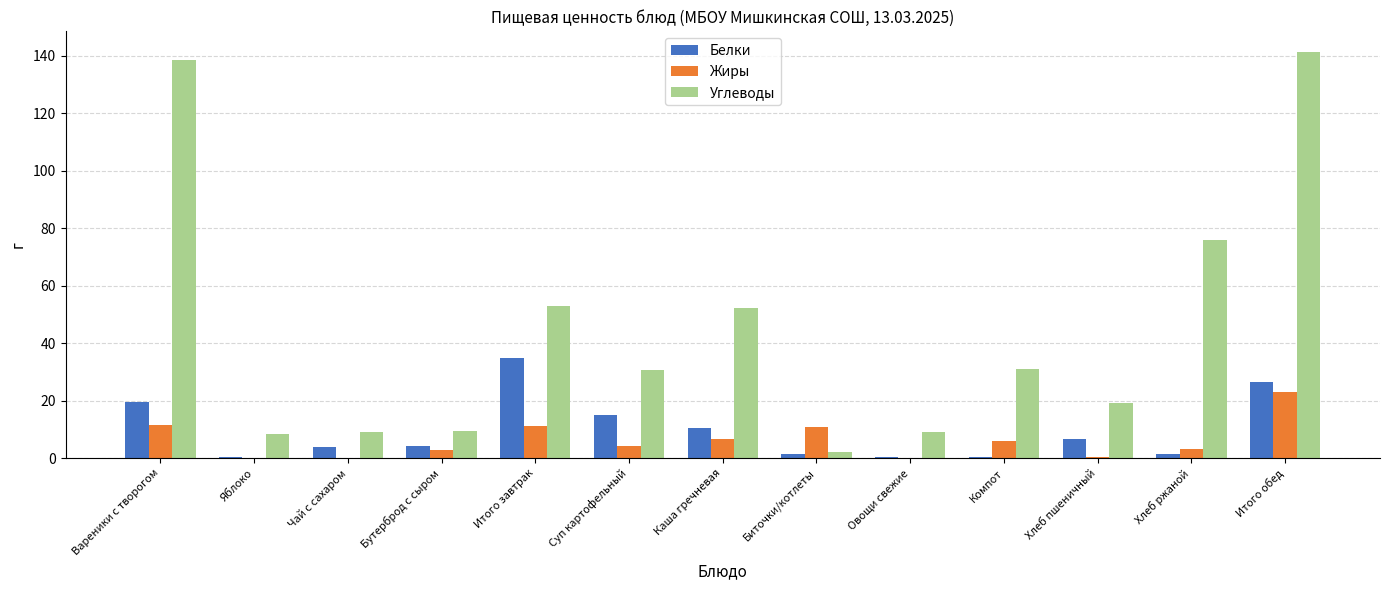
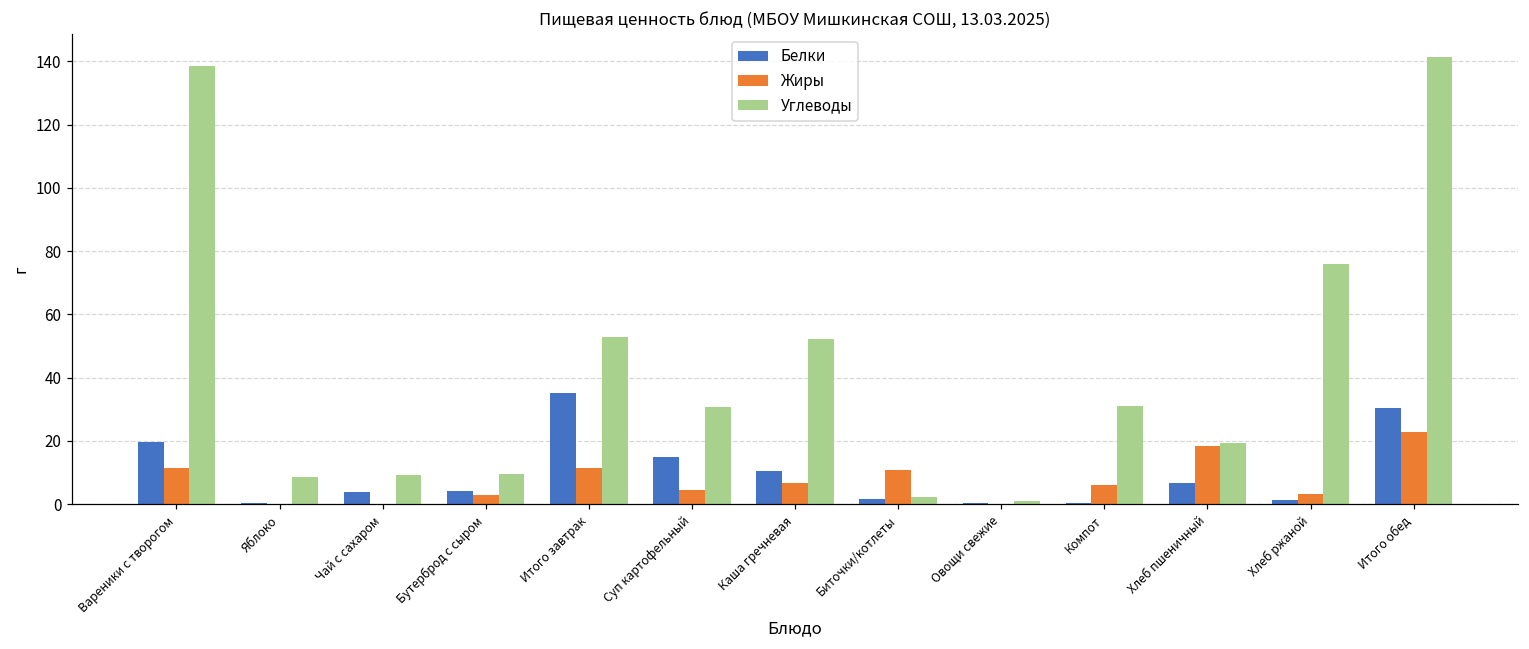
  {
    "Белки": {
      "Вареники с творогом": 20,
      "Чай с сахаром": 4,
      "Бутерброд с сыром": 4,
      "Итого завтрак": 35,
      "Суп картофельный": 15,
      "Каша гречневая": 11,
      "Биточки/котлеты": 1,
      "Хлеб пшеничный": 7,
      "Хлеб ржаной": 1,
-     "Итого обед": 26
+     "Итого обед": 31
    },
    "Жиры": {
      "Вареники с творогом": 12,
      "Яблоко": 0,
      "Чай с сахаром": 0,
      "Бутерброд с сыром": 3,
      "Итого завтрак": 11,
      "Суп картофельный": 4,
      "Каша гречневая": 7,
      "Биточки/котлеты": 11,
      "Компот": 6,
-     "Хлеб пшеничный": 0,
+     "Хлеб пшеничный": 19,
      "Хлеб ржаной": 3,
      "Итого обед": 23
    },
    "Углеводы": {
      "Вареники с творогом": 139,
      "Яблоко": 9,
      "Чай с сахаром": 9,
      "Бутерброд с сыром": 10,
      "Итого завтрак": 53,
      "Суп картофельный": 31,
      "Каша гречневая": 52,
      "Биточки/котлеты": 2,
-     "Овощи свежие": 9,
+     "Овощи свежие": 1,
      "Компот": 31,
      "Хлеб пшеничный": 19,
      "Хлеб ржаной": 76,
      "Итого обед": 141
    }
  }
